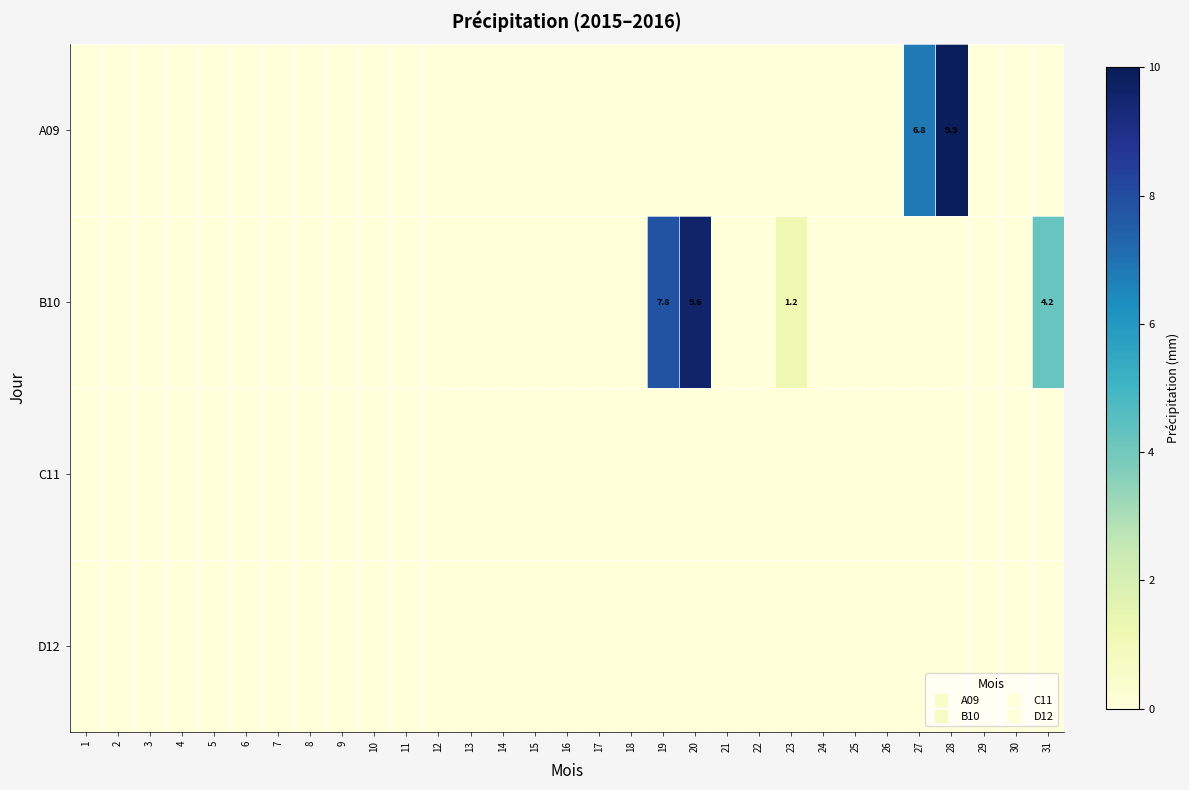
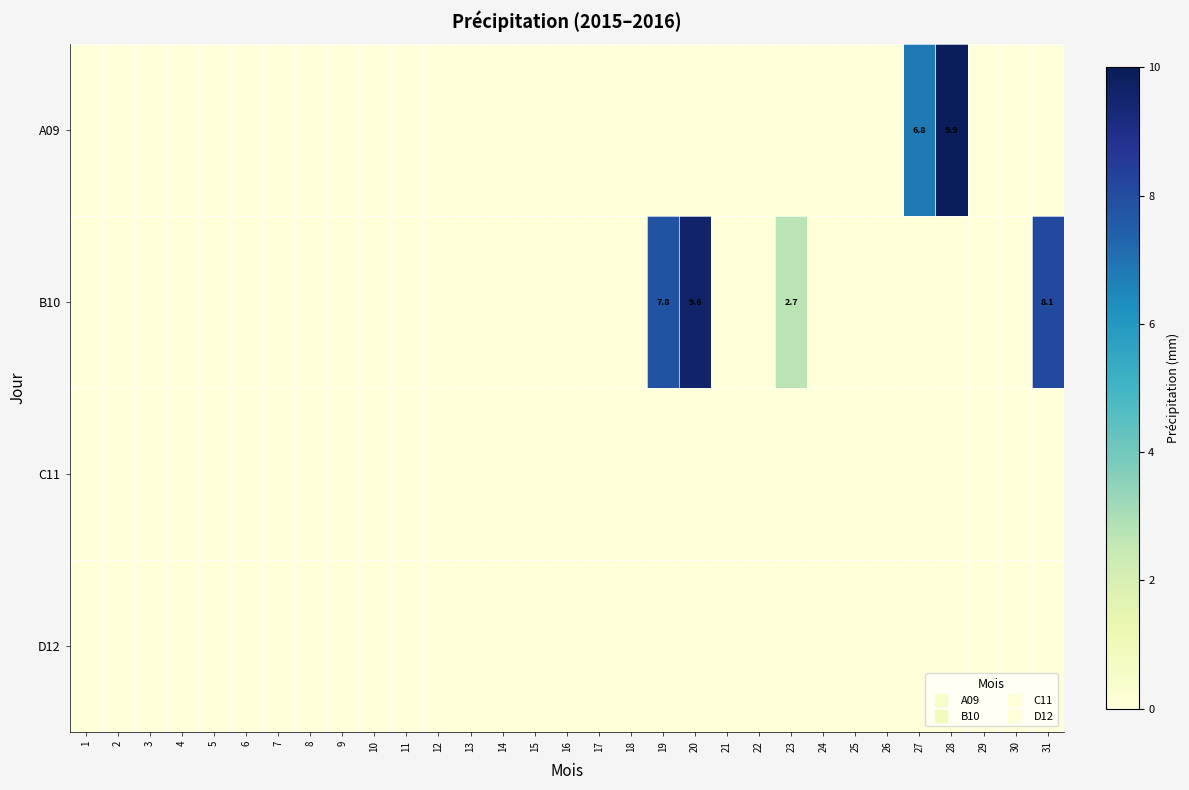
  {
    "A09": {
      "27": 6.8,
      "28": 9.9
    },
    "B10": {
      "19": 7.8,
      "20": 9.6,
-     "23": 1.2,
-     "31": 4.2
+     "23": 2.7,
+     "31": 8.1
    }
  }
